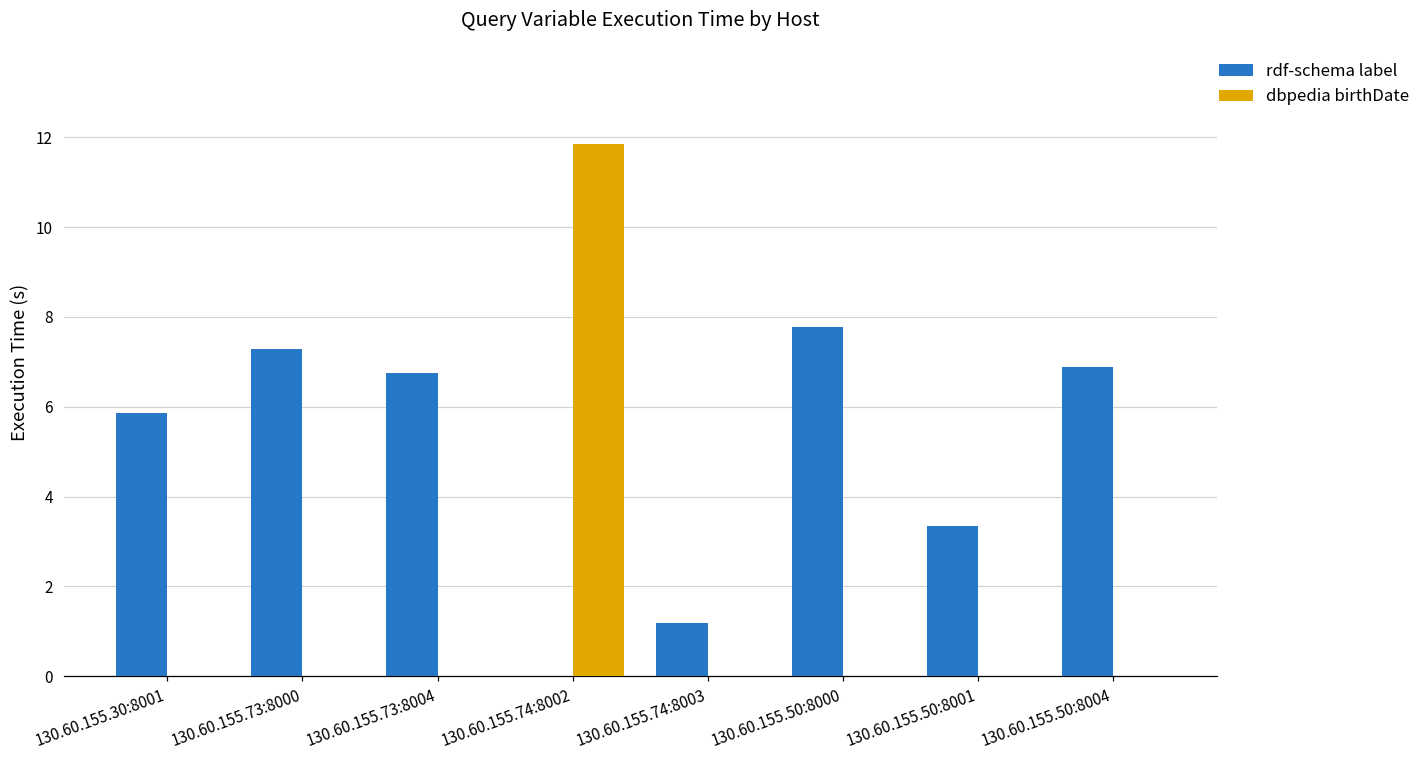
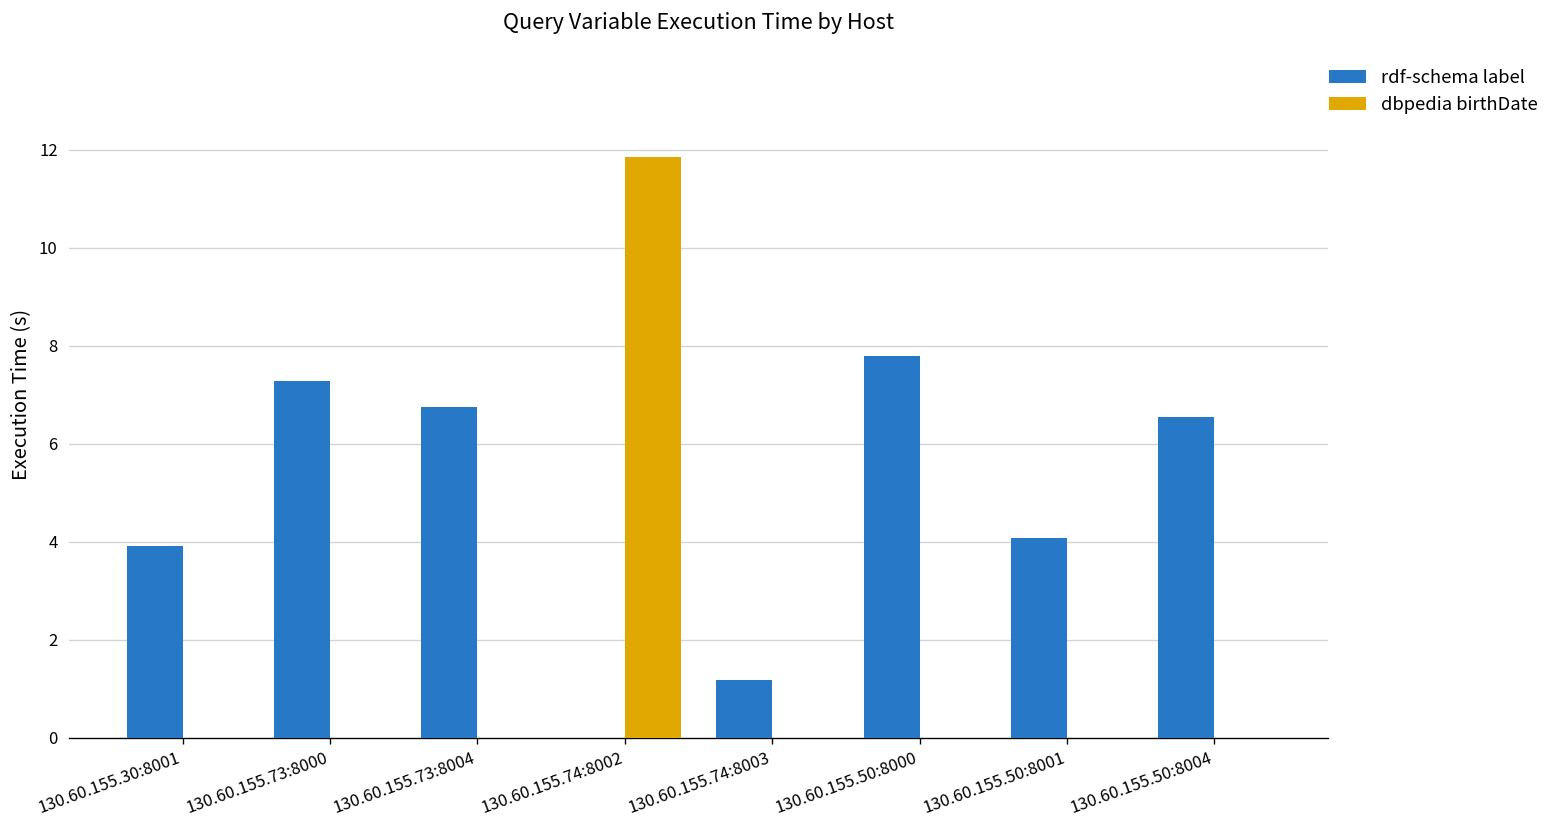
  {
    "rdf-schema label": {
-     "130.60.155.30:8001": 5.9,
+     "130.60.155.30:8001": 3.9,
      "130.60.155.73:8000": 7.3,
      "130.60.155.73:8004": 6.7,
      "130.60.155.74:8002": 0.0,
      "130.60.155.74:8003": 1.2,
      "130.60.155.50:8000": 7.8,
-     "130.60.155.50:8001": 3.3,
-     "130.60.155.50:8004": 6.9
+     "130.60.155.50:8001": 4.1,
+     "130.60.155.50:8004": 6.6
    },
    "dbpedia birthDate": {
      "130.60.155.30:8001": 0.0,
      "130.60.155.73:8000": 0.0,
      "130.60.155.73:8004": 0.0,
      "130.60.155.74:8002": 11.9,
      "130.60.155.74:8003": 0.0,
      "130.60.155.50:8000": 0.0,
      "130.60.155.50:8001": 0.0,
      "130.60.155.50:8004": 0.0
    }
  }
